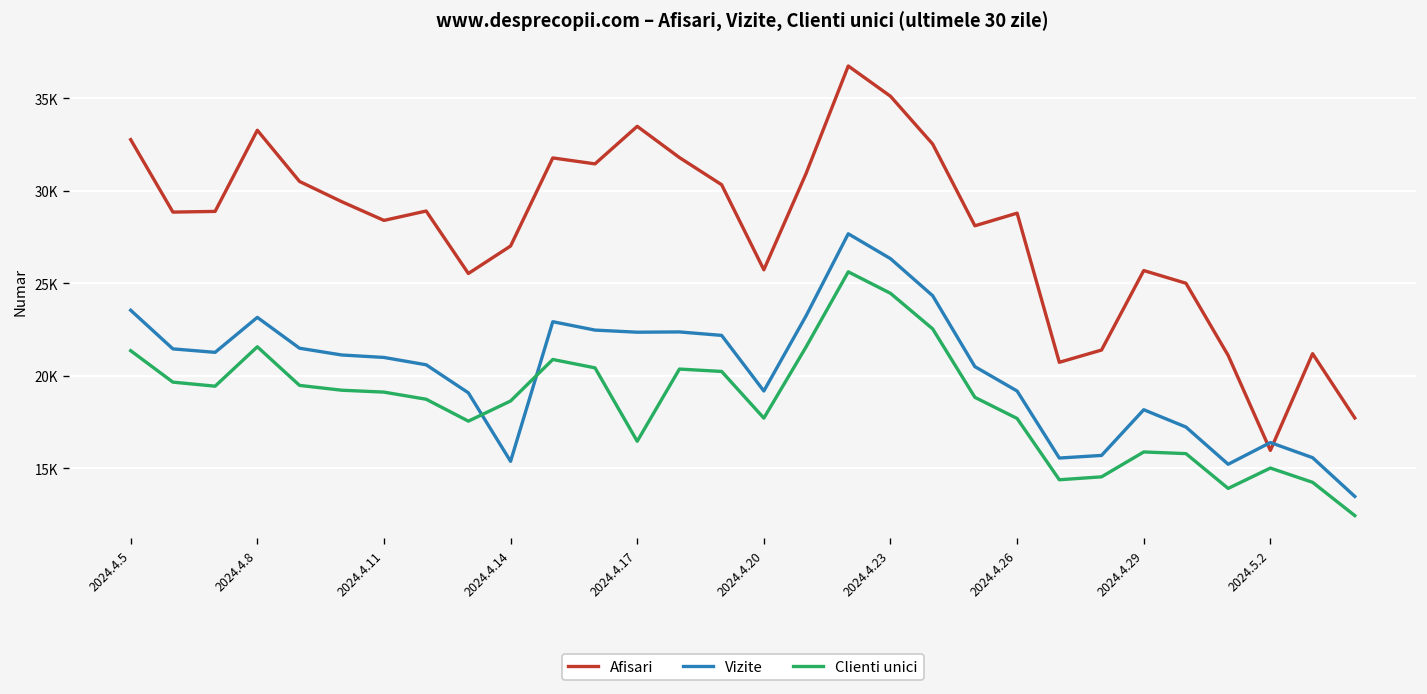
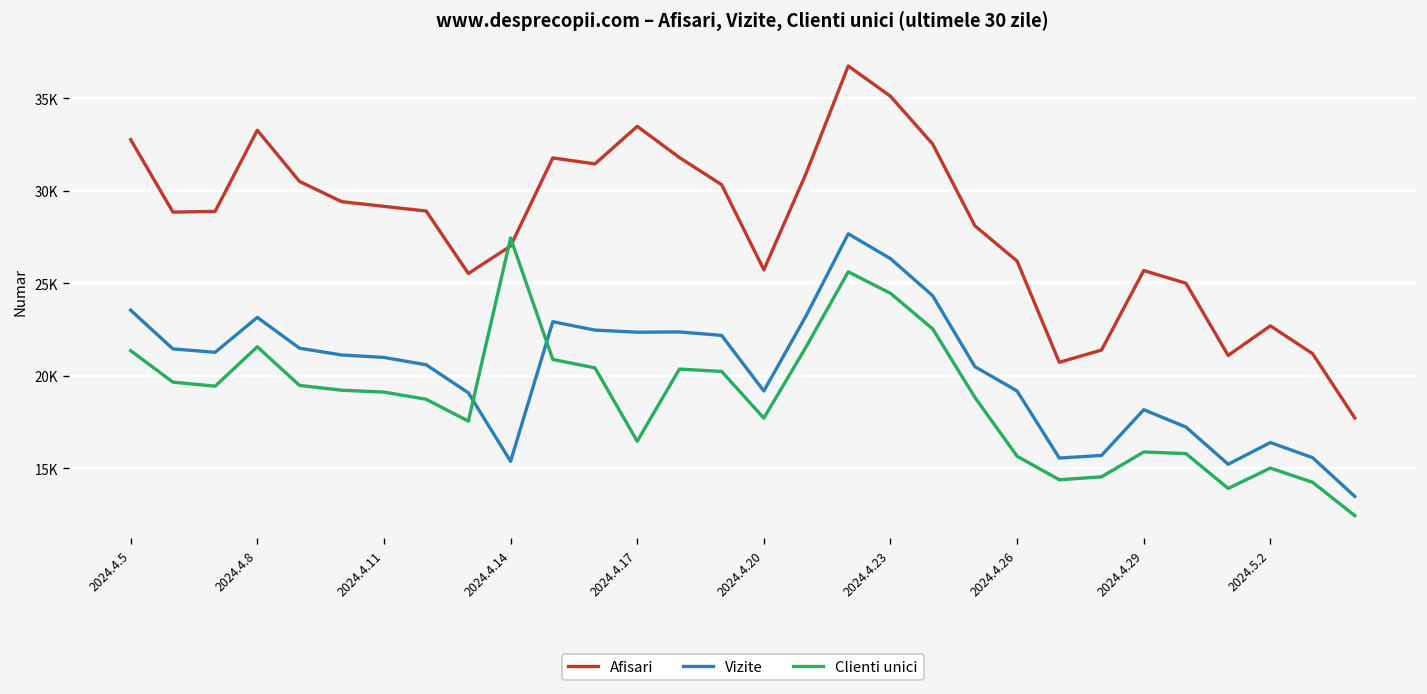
  {
    "Afisari": {
      "2024.4.5": 32800,
      "2024.4.8": 33300,
-     "2024.4.11": 28400,
+     "2024.4.11": 29200,
      "2024.4.14": 27000,
      "2024.4.17": 33500,
      "2024.4.20": 25700,
      "2024.4.23": 35100,
-     "2024.4.26": 28800,
+     "2024.4.26": 26200,
      "2024.4.29": 25700,
-     "2024.5.2": 16000
+     "2024.5.2": 22700
    },
    "Vizite": {
      "2024.4.5": 23500,
      "2024.4.8": 23200,
      "2024.4.11": 21000,
      "2024.4.14": 15400,
      "2024.4.17": 22400,
      "2024.4.20": 19200,
      "2024.4.23": 26300,
      "2024.4.26": 19200,
      "2024.4.29": 18200,
      "2024.5.2": 16400
    },
    "Clienti unici": {
      "2024.4.5": 21400,
      "2024.4.8": 21600,
      "2024.4.11": 19100,
-     "2024.4.14": 18600,
+     "2024.4.14": 27500,
      "2024.4.17": 16500,
      "2024.4.20": 17700,
      "2024.4.23": 24500,
-     "2024.4.26": 17700,
+     "2024.4.26": 15600,
      "2024.4.29": 15900,
      "2024.5.2": 15000
    }
  }
